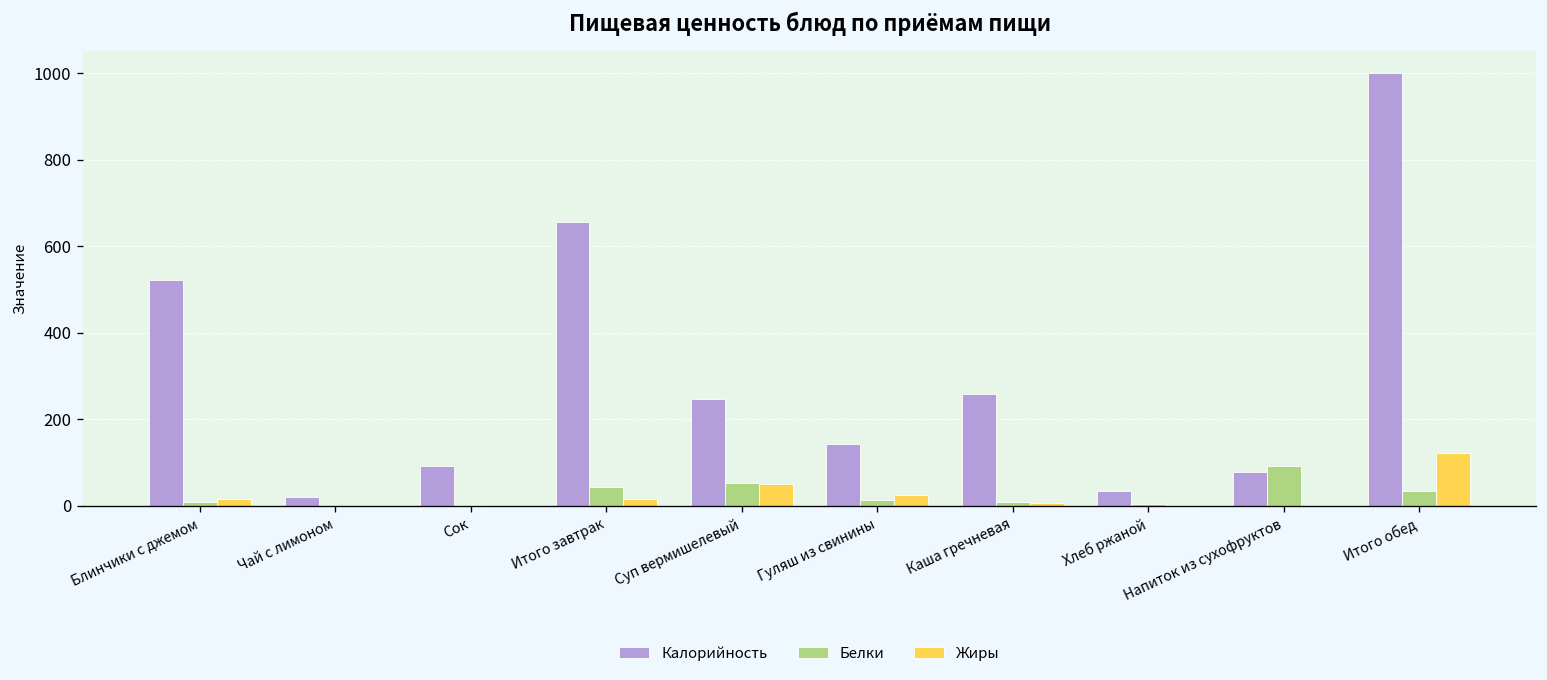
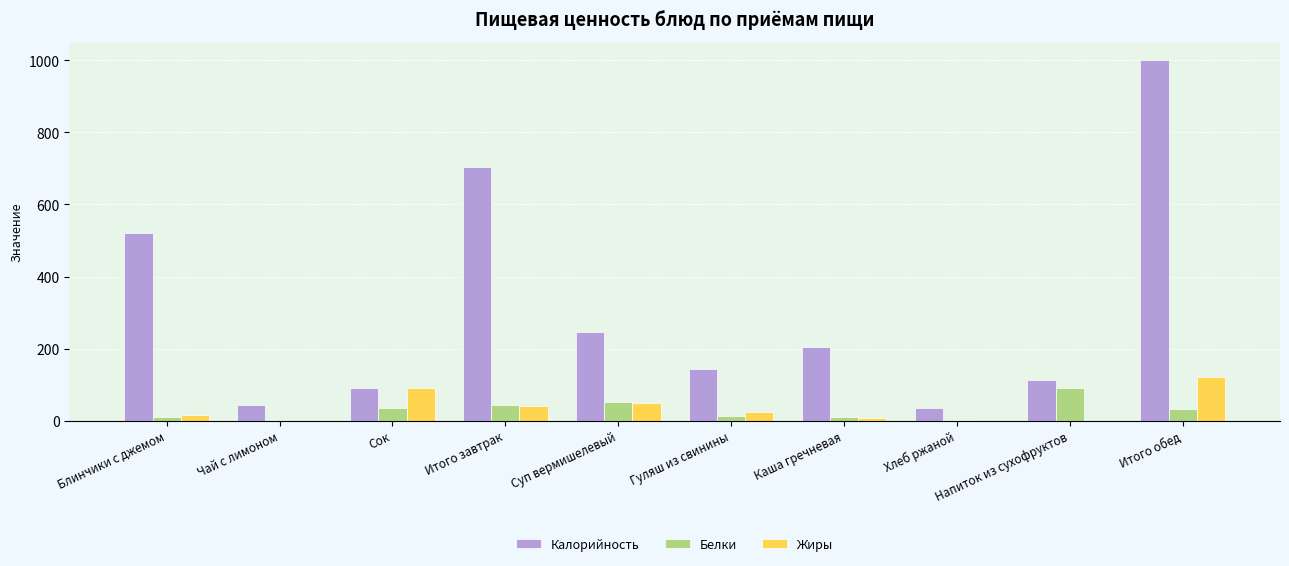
  {
    "Калорийность": {
      "Блинчики с джемом": 520,
-     "Чай с лимоном": 20,
+     "Чай с лимоном": 40,
      "Сок": 90,
-     "Итого завтрак": 660,
+     "Итого завтрак": 700,
      "Суп вермишелевый": 250,
      "Гуляш из свинины": 140,
-     "Каша гречневая": 260,
+     "Каша гречневая": 210,
      "Хлеб ржаной": 30,
-     "Напиток из сухофруктов": 80,
+     "Напиток из сухофруктов": 110,
      "Итого обед": 1000
    },
    "Белки": {
      "Блинчики с джемом": 10,
      "Чай с лимоном": 0,
-     "Сок": 0,
+     "Сок": 40,
      "Итого завтрак": 40,
      "Суп вермишелевый": 50,
      "Гуляш из свинины": 10,
      "Каша гречневая": 10,
      "Напиток из сухофруктов": 90,
      "Итого обед": 30
    },
    "Жиры": {
      "Блинчики с джемом": 20,
      "Чай с лимоном": 0,
-     "Сок": 0,
-     "Итого завтрак": 20,
+     "Сок": 90,
+     "Итого завтрак": 40,
      "Суп вермишелевый": 50,
      "Гуляш из свинины": 20,
      "Напиток из сухофруктов": 0,
      "Итого обед": 120
    }
  }
